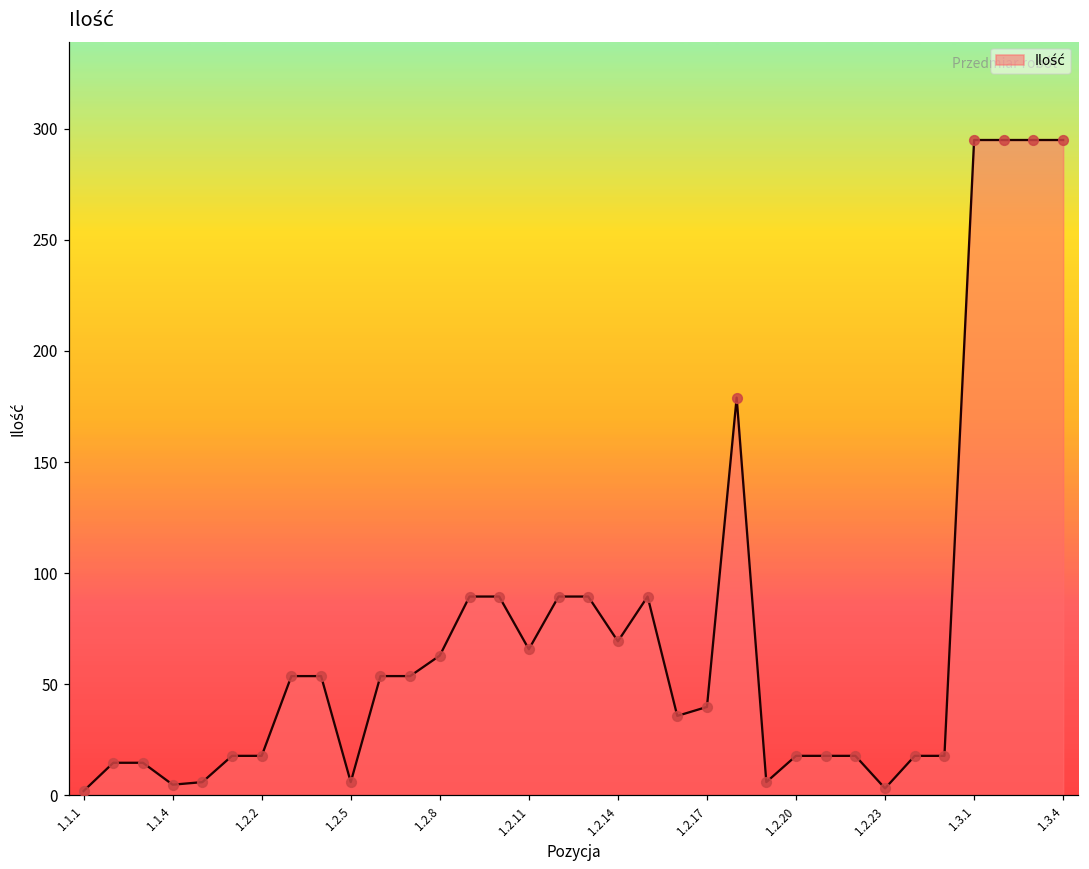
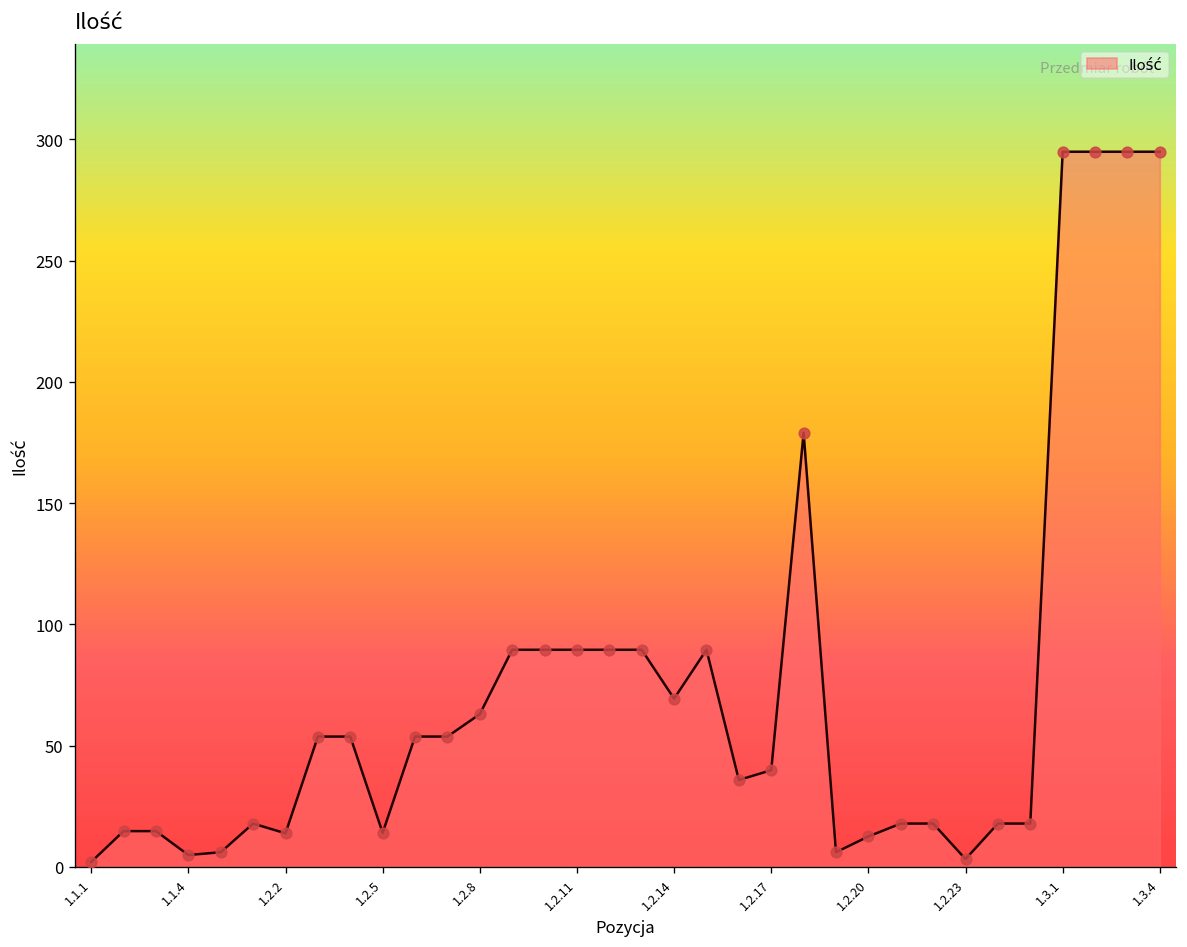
  {
    "1.1.1": 2,
    "1.1.4": 5,
-   "1.2.2": 18,
-   "1.2.5": 6,
+   "1.2.2": 14,
+   "1.2.5": 14,
    "1.2.8": 63,
-   "1.2.11": 66,
+   "1.2.11": 89,
    "1.2.14": 69,
    "1.2.17": 40,
-   "1.2.20": 18,
+   "1.2.20": 13,
    "1.2.23": 3,
    "1.3.1": 295,
    "1.3.4": 295
  }
